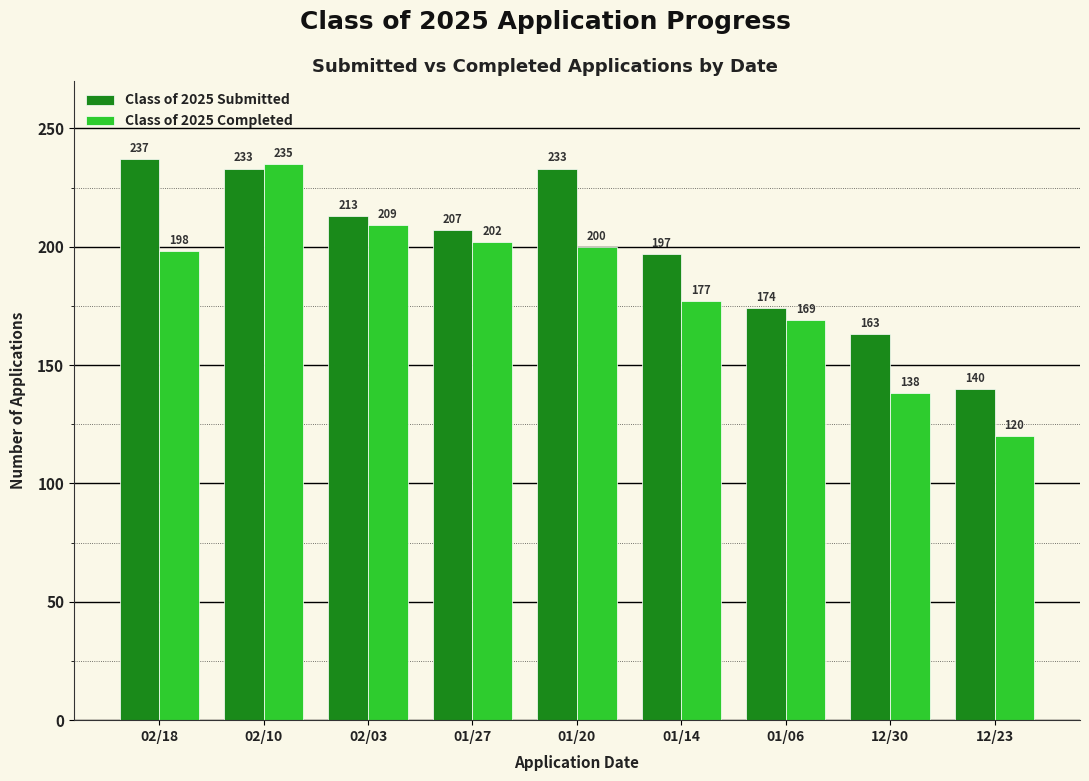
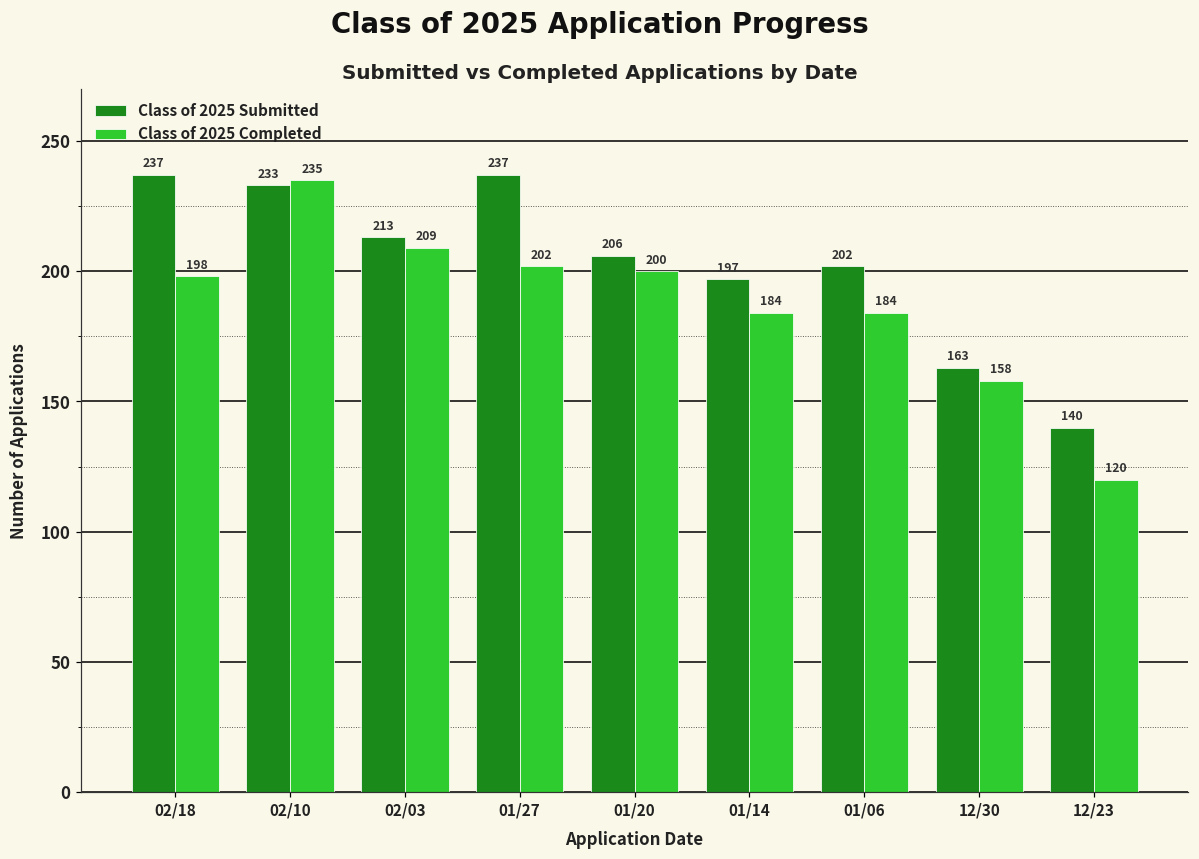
  {
    "Class of 2025 Submitted": {
      "02/18": 237,
      "02/10": 233,
      "02/03": 213,
-     "01/27": 207,
-     "01/20": 233,
+     "01/27": 237,
+     "01/20": 206,
      "01/14": 197,
-     "01/06": 174,
+     "01/06": 202,
      "12/30": 163,
      "12/23": 140
    },
    "Class of 2025 Completed": {
      "02/18": 198,
      "02/10": 235,
      "02/03": 209,
      "01/27": 202,
      "01/20": 200,
-     "01/14": 177,
-     "01/06": 169,
-     "12/30": 138,
+     "01/14": 184,
+     "01/06": 184,
+     "12/30": 158,
      "12/23": 120
    }
  }
